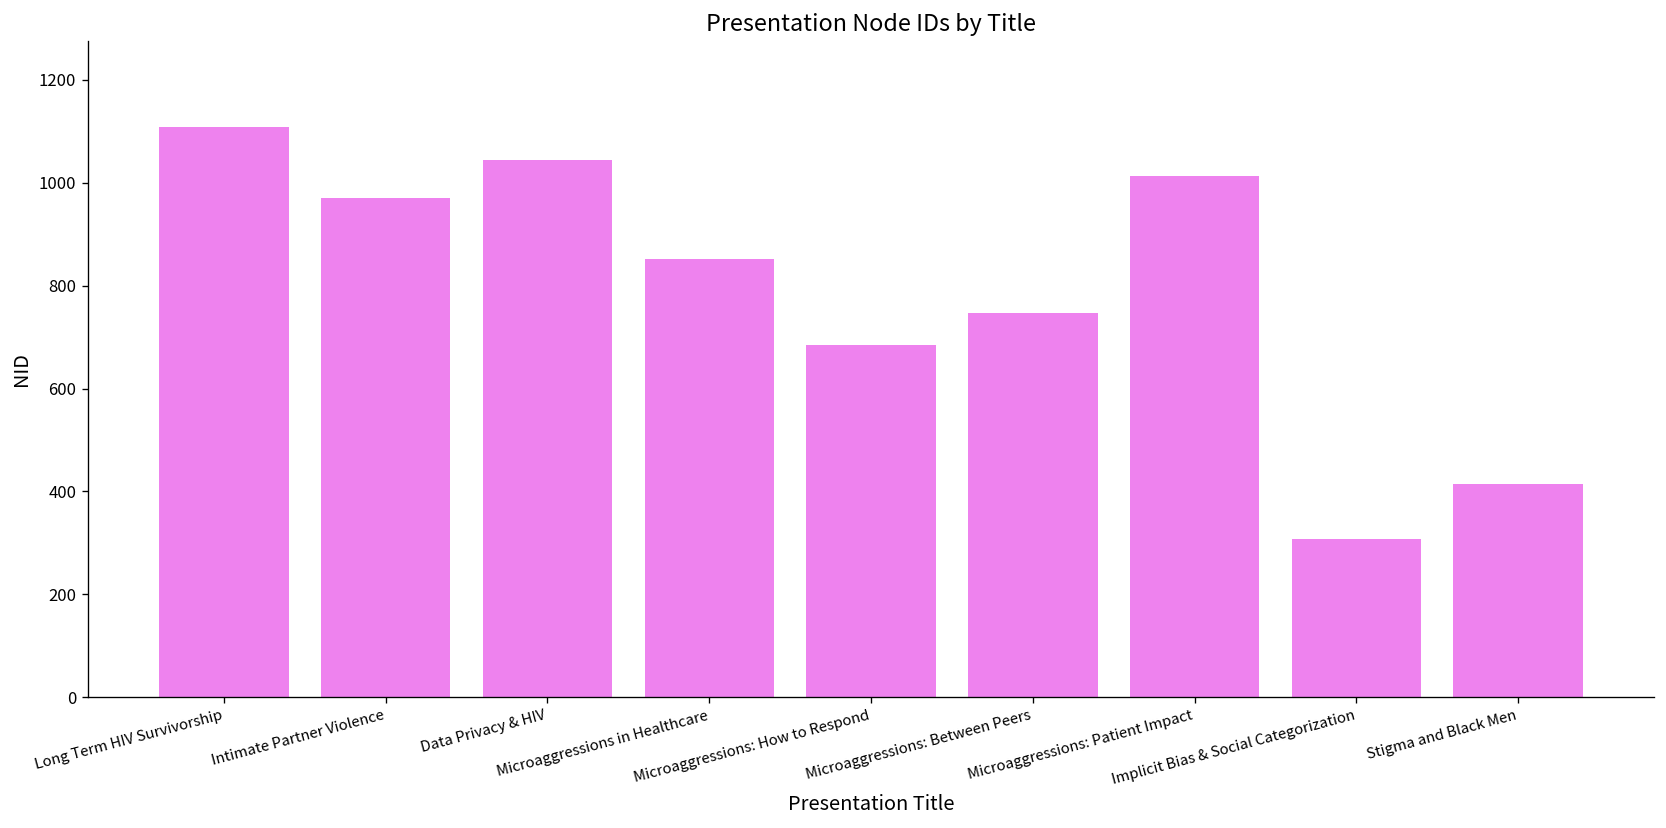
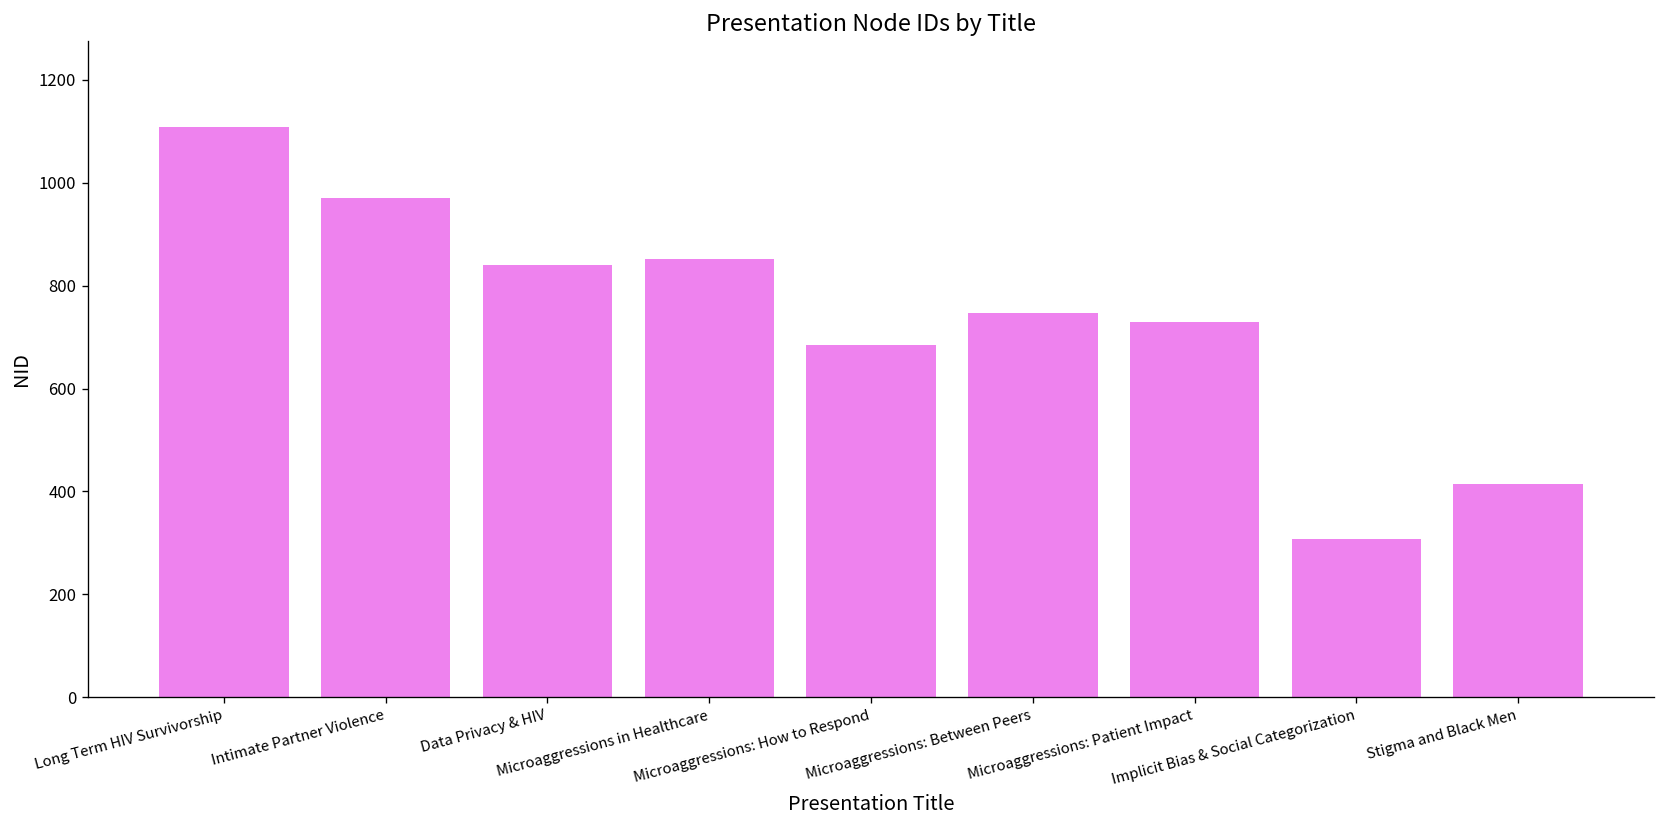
  {
    "Long Term HIV Survivorship": 1110,
    "Intimate Partner Violence": 970,
-   "Data Privacy & HIV": 1040,
+   "Data Privacy & HIV": 840,
    "Microaggressions in Healthcare": 850,
    "Microaggressions: How to Respond": 680,
    "Microaggressions: Between Peers": 750,
-   "Microaggressions: Patient Impact": 1010,
+   "Microaggressions: Patient Impact": 730,
    "Implicit Bias & Social Categorization": 310,
    "Stigma and Black Men": 420
  }
